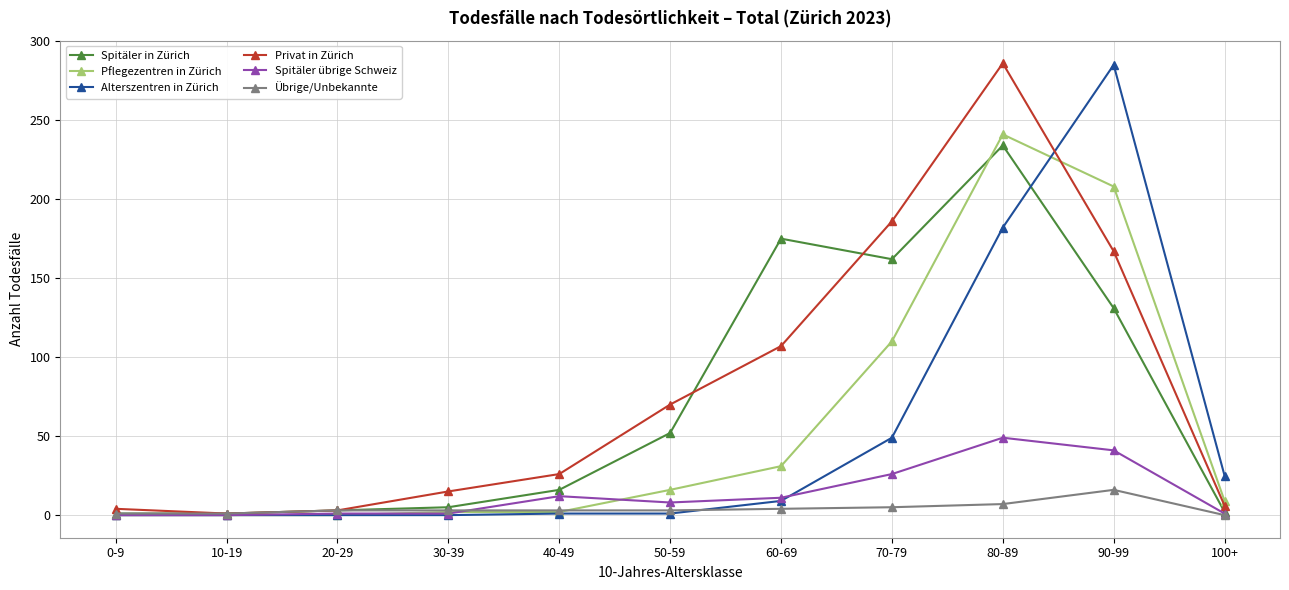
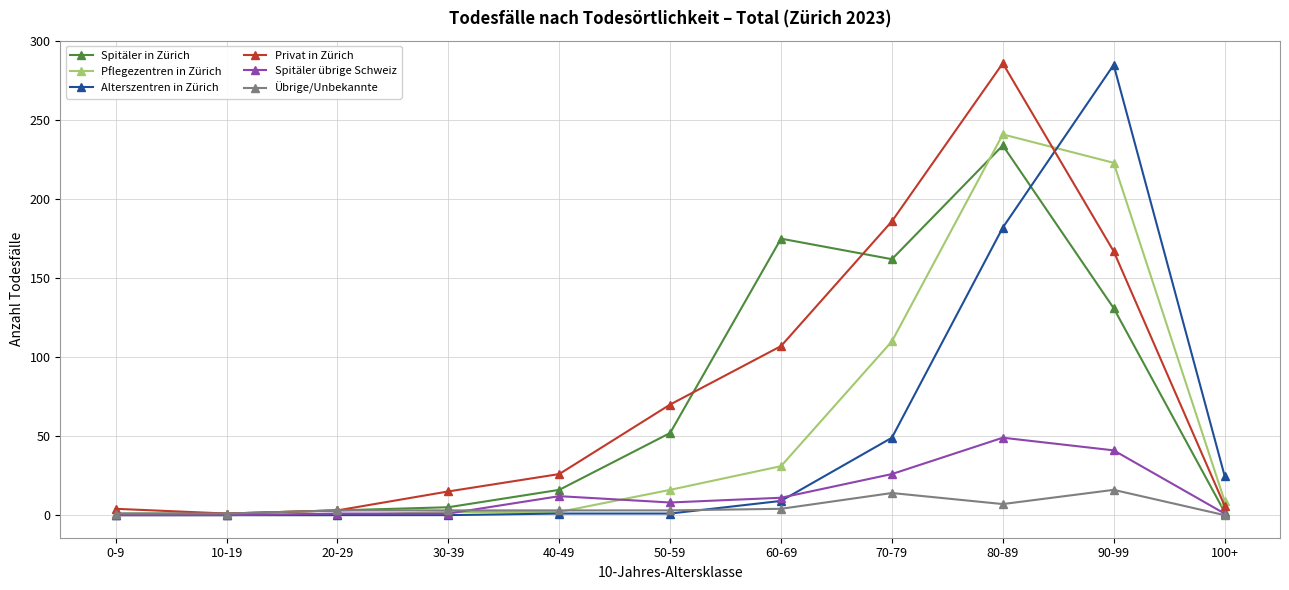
  {
    "Spitäler in Zürich": {
      "30-39": 5,
      "40-49": 16,
      "50-59": 52,
      "60-69": 175,
      "70-79": 162,
      "80-89": 234,
      "90-99": 131
    },
    "Pflegezentren in Zürich": {
      "50-59": 16,
      "60-69": 31,
      "70-79": 110,
      "80-89": 241,
-     "90-99": 208,
+     "90-99": 223,
      "100+": 9
    },
    "Alterszentren in Zürich": {
      "50-59": 1,
      "60-69": 9,
      "70-79": 49,
      "80-89": 182,
      "90-99": 285,
      "100+": 25
    },
    "Privat in Zürich": {
      "0-9": 4,
      "30-39": 15,
      "40-49": 26,
      "50-59": 70,
      "60-69": 107,
      "70-79": 186,
      "80-89": 286,
      "90-99": 167,
      "100+": 6
    },
    "Spitäler übrige Schweiz": {
      "40-49": 12,
      "50-59": 8,
      "60-69": 11,
      "70-79": 26,
      "80-89": 49,
      "90-99": 41
    },
    "Übrige/Unbekannte": {
      "50-59": 3,
      "60-69": 4,
-     "70-79": 5,
+     "70-79": 14,
      "80-89": 7,
      "90-99": 16
    }
  }
